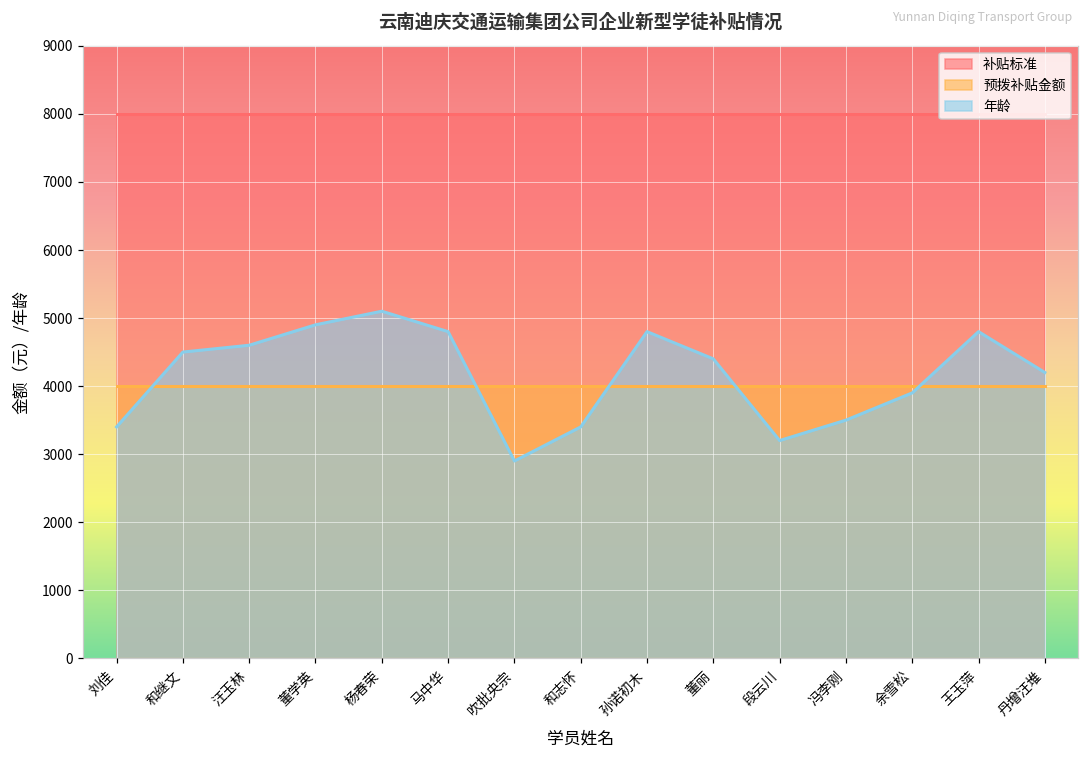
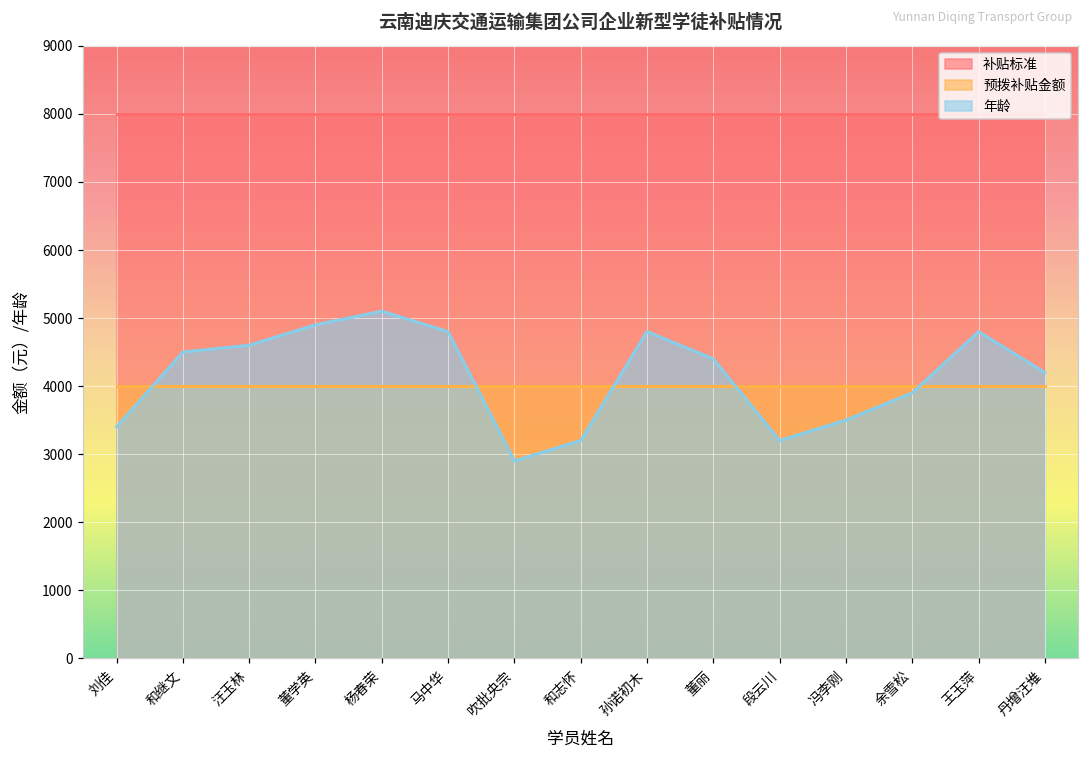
  {
    "补贴标准": {
      "刘佳": 8000,
      "和继文": 8000,
      "汪玉林": 8000,
      "董学英": 8000,
      "杨春荣": 8000,
      "马中华": 8000,
      "吹批央宗": 8000,
      "和志怀": 8000,
      "孙诺初木": 8000,
      "董丽": 8000,
      "段云川": 8000,
      "冯李刚": 8000,
      "余雪松": 8000
    },
    "预拨补贴金额": {
      "刘佳": 4000,
      "和继文": 4000,
      "汪玉林": 4000,
      "董学英": 4000,
      "杨春荣": 4000,
      "马中华": 4000,
      "吹批央宗": 4000,
      "和志怀": 4000,
      "孙诺初木": 4000,
      "董丽": 4000,
      "段云川": 4000,
      "冯李刚": 4000,
      "余雪松": 4000,
      "王玉萍": 4000,
      "丹增汪堆": 4000
    },
    "年龄": {
      "刘佳": 3400,
      "和继文": 4500,
      "汪玉林": 4600,
      "董学英": 4900,
      "杨春荣": 5100,
      "马中华": 4800,
      "吹批央宗": 2900,
-     "和志怀": 3400,
+     "和志怀": 3200,
      "孙诺初木": 4800,
      "董丽": 4400,
      "段云川": 3200,
      "冯李刚": 3500,
      "余雪松": 3900,
      "王玉萍": 4800,
      "丹增汪堆": 4200
    }
  }
